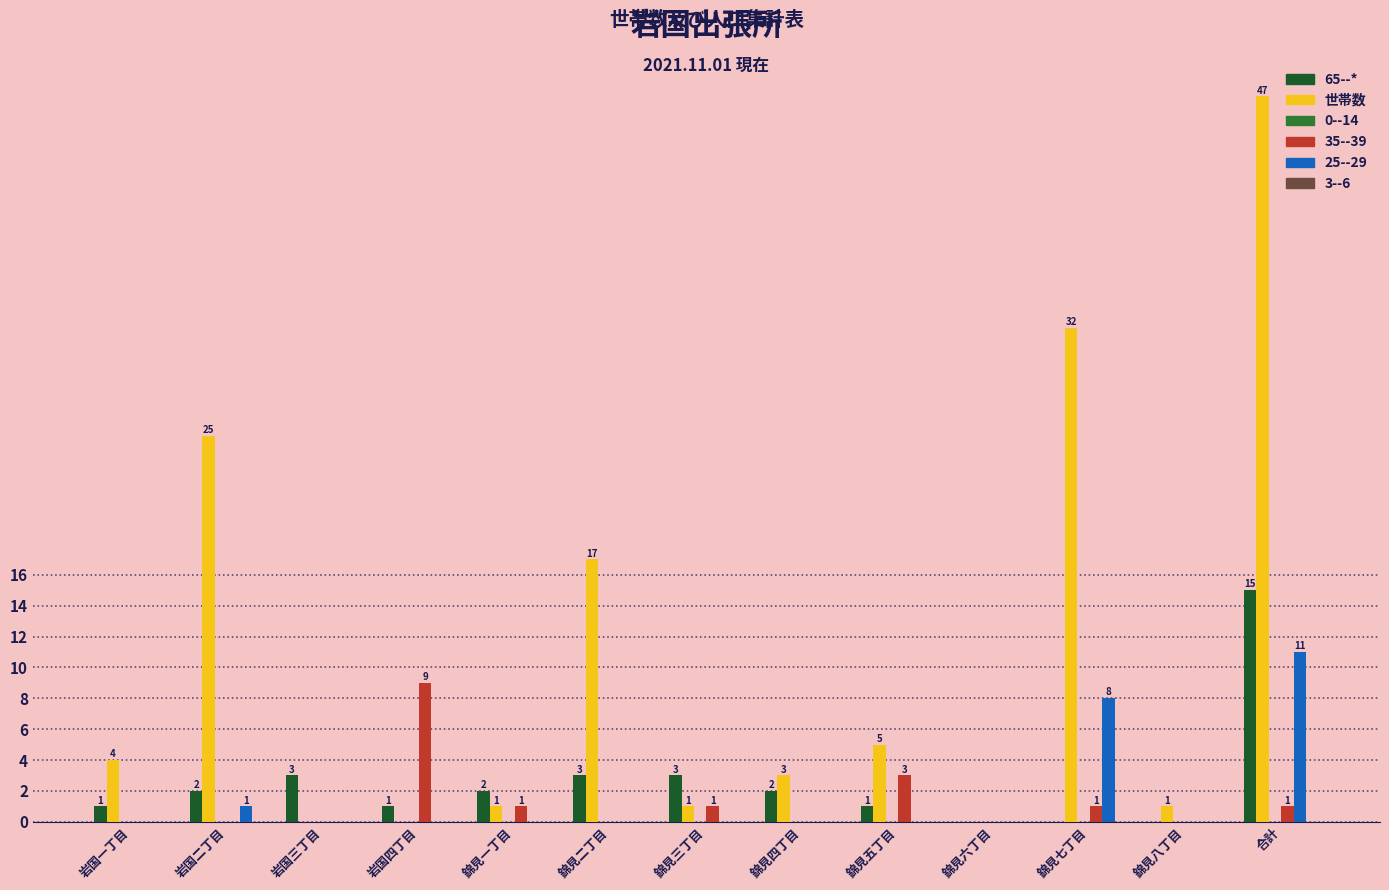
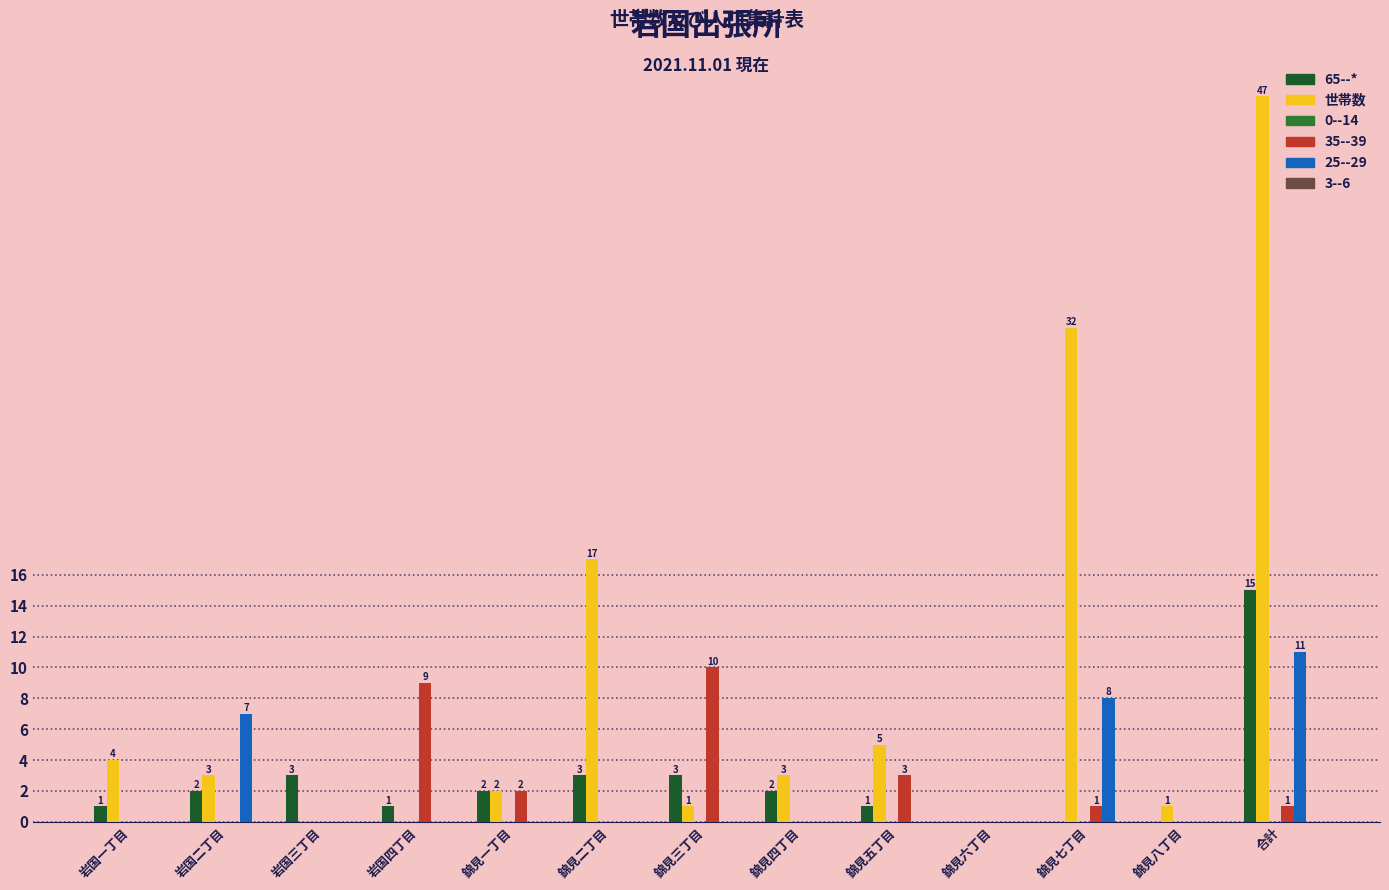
  {
    "世帯数": {
      "岩国一丁目": 4,
-     "岩国二丁目": 25,
-     "錦見一丁目": 1,
+     "岩国二丁目": 3,
+     "錦見一丁目": 2,
      "錦見二丁目": 17,
      "錦見三丁目": 1,
      "錦見四丁目": 3,
      "錦見五丁目": 5,
      "錦見七丁目": 32,
      "錦見八丁目": 1,
      "合計": 47
    },
    "35--39": {
      "岩国四丁目": 9,
-     "錦見一丁目": 1,
-     "錦見三丁目": 1,
+     "錦見一丁目": 2,
+     "錦見三丁目": 10,
      "錦見五丁目": 3,
      "錦見七丁目": 1,
      "合計": 1
    },
    "25--29": {
-     "岩国二丁目": 1,
+     "岩国二丁目": 7,
      "錦見七丁目": 8,
      "合計": 11
    },
    "3--6": {
      "岩国一丁目": 0.0,
      "岩国二丁目": 0.0,
      "岩国三丁目": 0.0,
      "岩国四丁目": 0.0,
      "錦見一丁目": 0.0,
      "錦見二丁目": 0.0,
      "錦見三丁目": 0.0,
      "錦見四丁目": 0.0,
      "錦見五丁目": 0.0,
      "錦見六丁目": 0.0,
      "錦見七丁目": 0.0,
      "錦見八丁目": 0.0,
      "合計": 0.0
    }
  }
